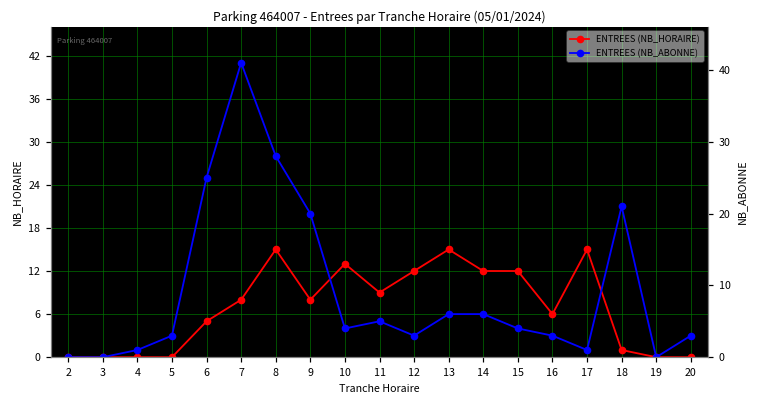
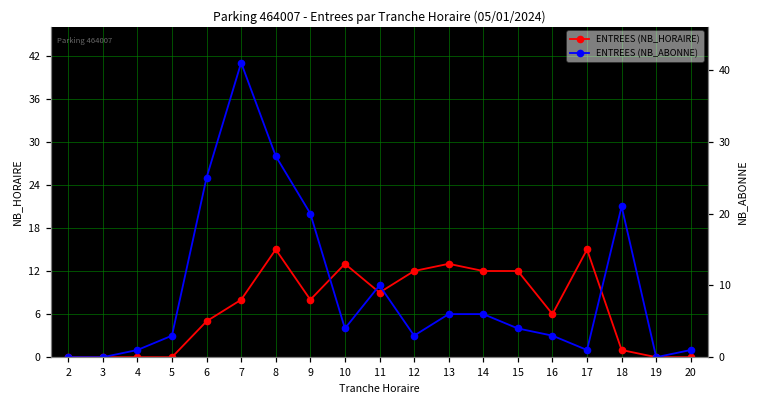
  {
    "ENTREES (NB_HORAIRE)": {
      "4": 0,
      "5": 0,
      "6": 5,
      "7": 8,
      "8": 15,
      "9": 8,
      "10": 13,
      "11": 9,
      "12": 12,
-     "13": 15,
+     "13": 13,
      "14": 12,
      "15": 12,
      "16": 6,
      "17": 15,
      "18": 1,
      "20": 0
    },
    "ENTREES (NB_ABONNE)": {
      "4": 1,
      "5": 3,
      "6": 25,
      "7": 41,
      "8": 28,
      "9": 20,
      "10": 4,
-     "11": 5,
+     "11": 10,
      "12": 3,
      "13": 6,
      "14": 6,
      "15": 4,
      "16": 3,
      "17": 1,
      "18": 21,
-     "20": 3
+     "20": 1
    }
  }
